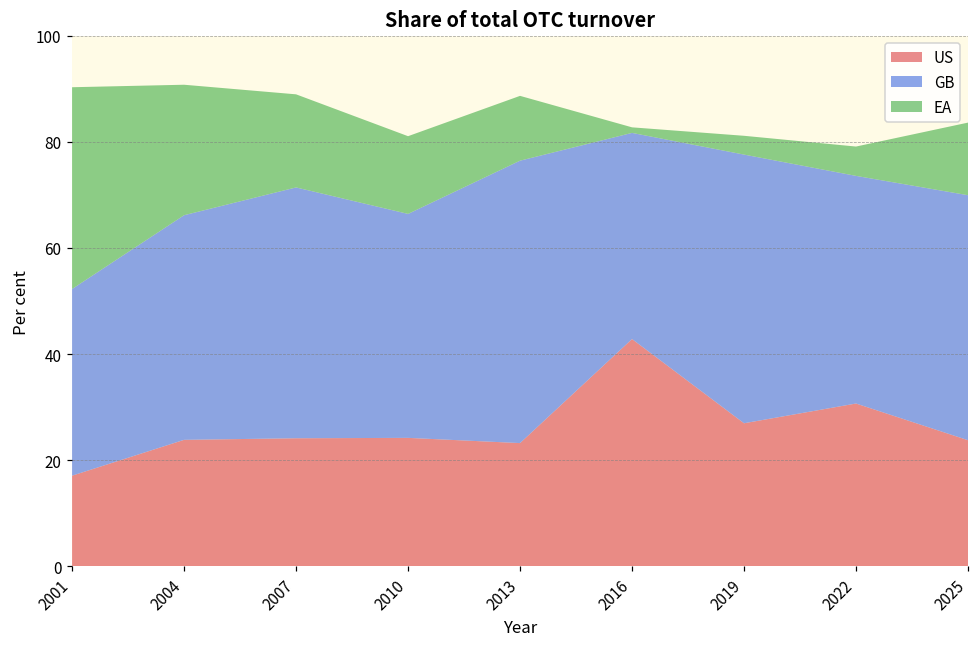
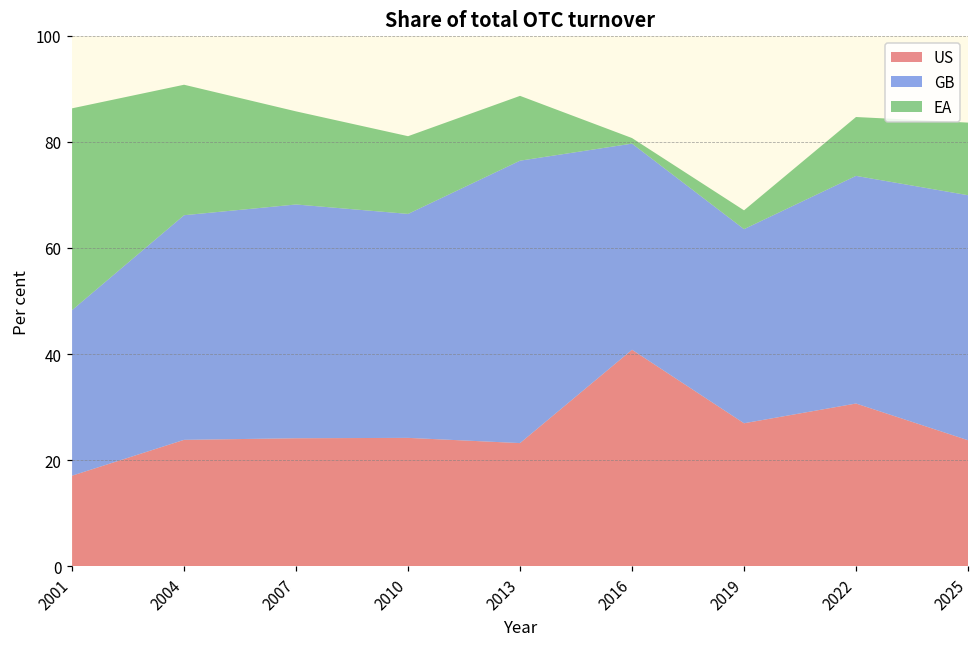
  {
    "US": {
      "2001": 17,
      "2004": 24,
      "2007": 24,
      "2010": 24,
      "2013": 23,
-     "2016": 43,
+     "2016": 41,
      "2019": 27,
      "2022": 31,
      "2025": 24
    },
    "GB": {
-     "2001": 35,
+     "2001": 31,
      "2004": 42,
-     "2007": 47,
+     "2007": 44,
      "2010": 42,
      "2013": 53,
      "2016": 39,
-     "2019": 51,
+     "2019": 37,
      "2022": 43,
      "2025": 46
    },
    "EA": {
      "2001": 38,
      "2004": 25,
      "2007": 18,
      "2010": 15,
      "2013": 12,
      "2016": 1,
      "2019": 4,
-     "2022": 6,
+     "2022": 11,
      "2025": 14
    }
  }
